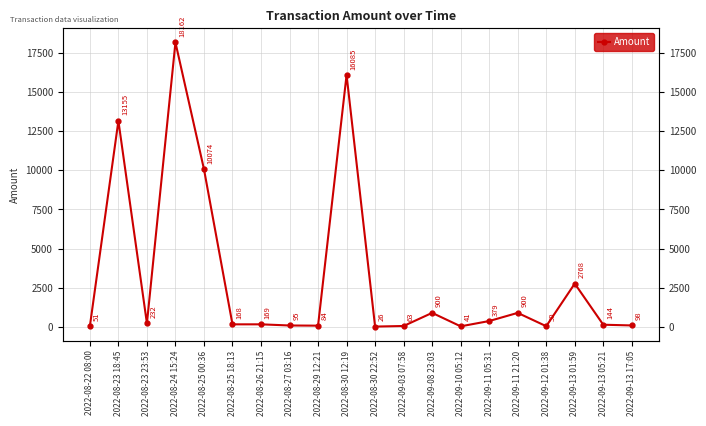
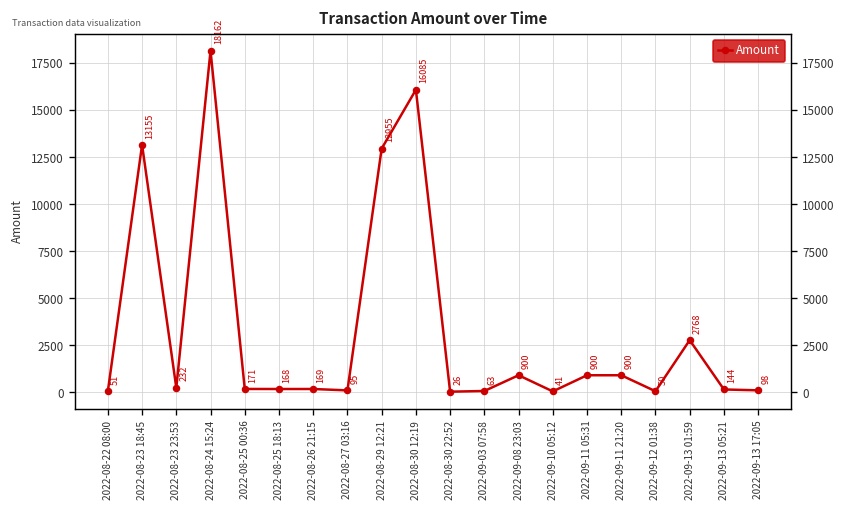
  {
    "2022-08-22 08:00": 51,
    "2022-08-23 18:45": 13155,
    "2022-08-23 23:53": 232,
    "2022-08-24 15:24": 18162,
-   "2022-08-25 00:36": 10074,
+   "2022-08-25 00:36": 171,
    "2022-08-25 18:13": 168,
    "2022-08-26 21:15": 169,
    "2022-08-27 03:16": 95,
-   "2022-08-29 12:21": 84,
+   "2022-08-29 12:21": 12955,
    "2022-08-30 12:19": 16085,
    "2022-08-30 22:52": 26,
    "2022-09-03 07:58": 63,
    "2022-09-08 23:03": 900,
    "2022-09-10 05:12": 41,
-   "2022-09-11 05:31": 379,
+   "2022-09-11 05:31": 900,
    "2022-09-11 21:20": 900,
    "2022-09-12 01:38": 50,
    "2022-09-13 01:59": 2768,
    "2022-09-13 05:21": 144,
    "2022-09-13 17:05": 98
  }
